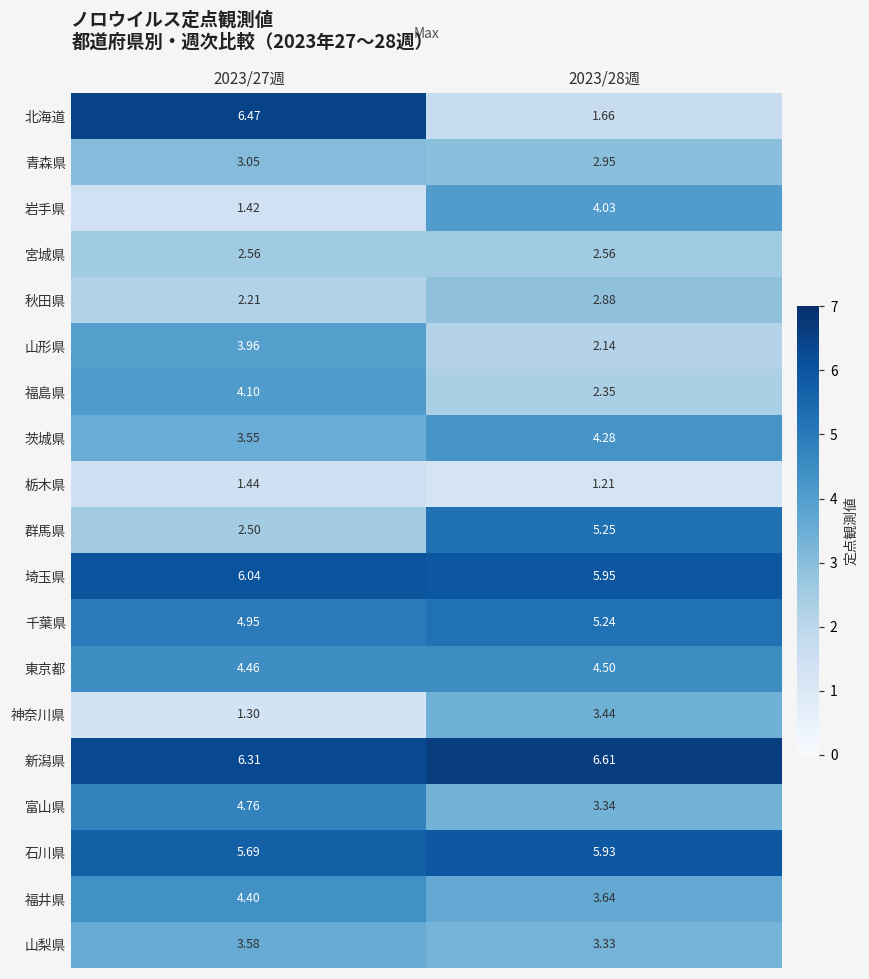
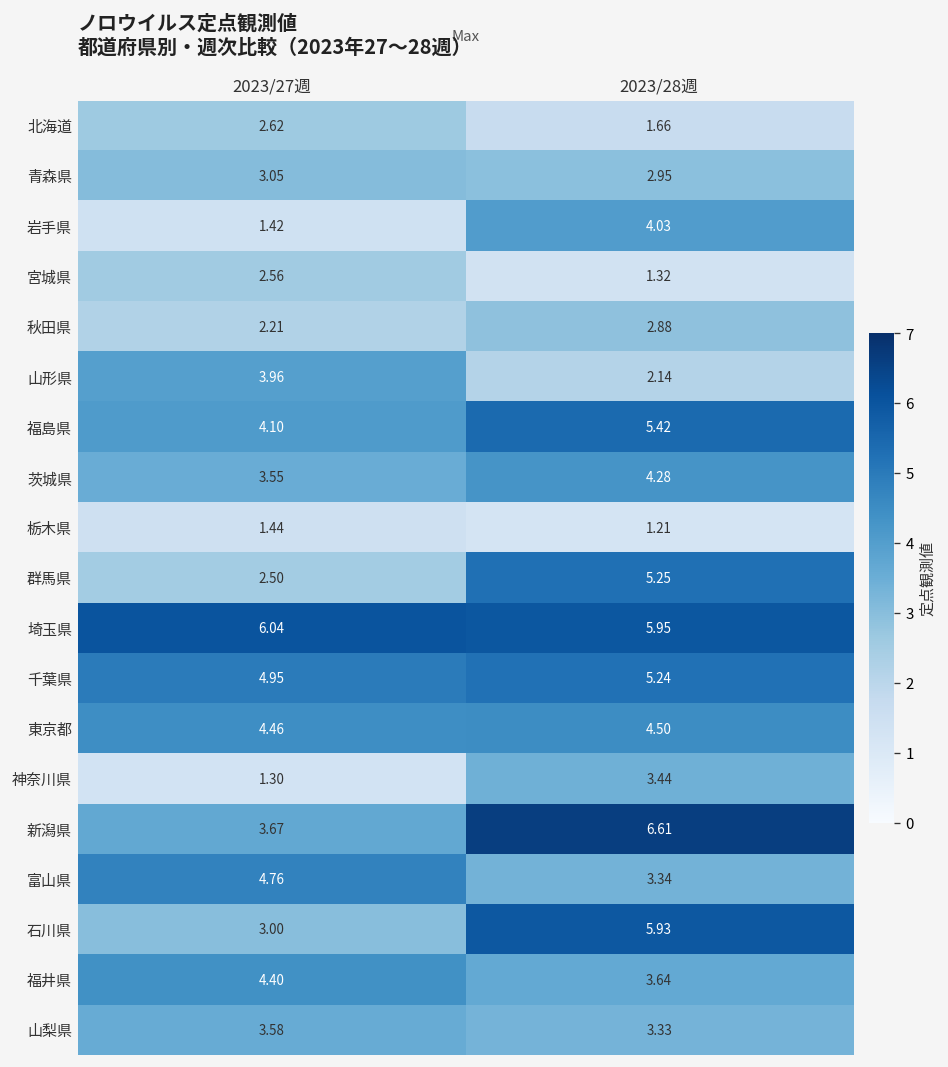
  {
    "北海道": {
-     "2023/27週": 6.47,
+     "2023/27週": 2.62,
      "2023/28週": 1.66
    },
    "青森県": {
      "2023/27週": 3.05,
      "2023/28週": 2.95
    },
    "岩手県": {
      "2023/27週": 1.42,
      "2023/28週": 4.03
    },
    "宮城県": {
      "2023/27週": 2.56,
-     "2023/28週": 2.56
+     "2023/28週": 1.32
    },
    "秋田県": {
      "2023/27週": 2.21,
      "2023/28週": 2.88
    },
    "山形県": {
      "2023/27週": 3.96,
      "2023/28週": 2.14
    },
    "福島県": {
      "2023/27週": 4.10,
-     "2023/28週": 2.35
+     "2023/28週": 5.42
    },
    "茨城県": {
      "2023/27週": 3.55,
      "2023/28週": 4.28
    },
    "栃木県": {
      "2023/27週": 1.44,
      "2023/28週": 1.21
    },
    "群馬県": {
      "2023/27週": 2.50,
      "2023/28週": 5.25
    },
    "埼玉県": {
      "2023/27週": 6.04,
      "2023/28週": 5.95
    },
    "千葉県": {
      "2023/27週": 4.95,
      "2023/28週": 5.24
    },
    "東京都": {
      "2023/27週": 4.46,
      "2023/28週": 4.50
    },
    "神奈川県": {
      "2023/27週": 1.30,
      "2023/28週": 3.44
    },
    "新潟県": {
-     "2023/27週": 6.31,
+     "2023/27週": 3.67,
      "2023/28週": 6.61
    },
    "富山県": {
      "2023/27週": 4.76,
      "2023/28週": 3.34
    },
    "石川県": {
-     "2023/27週": 5.69,
+     "2023/27週": 3.00,
      "2023/28週": 5.93
    },
    "福井県": {
      "2023/27週": 4.40,
      "2023/28週": 3.64
    },
    "山梨県": {
      "2023/27週": 3.58,
      "2023/28週": 3.33
    }
  }
